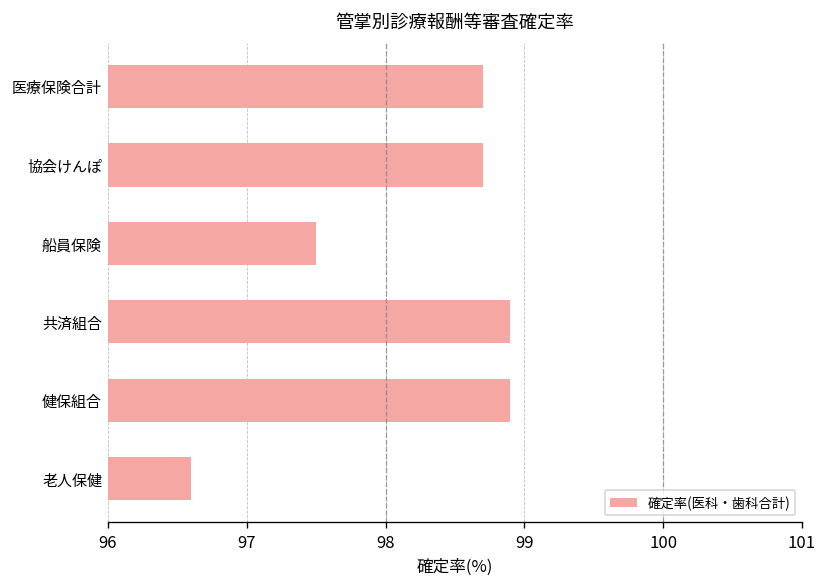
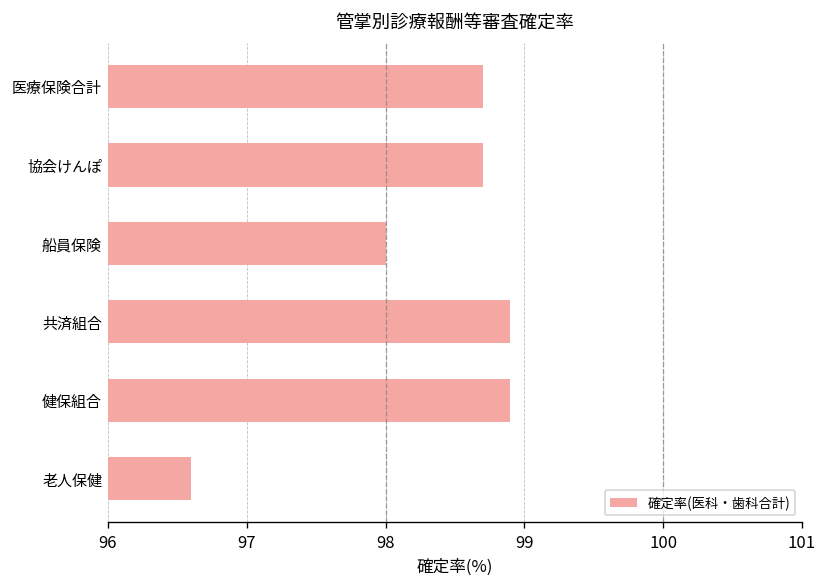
  {
    "医療保険合計": 98.70,
    "協会けんぽ": 98.70,
-   "船員保険": 97.50,
+   "船員保険": 98.00,
    "共済組合": 98.90,
    "健保組合": 98.90,
    "老人保健": 96.60
  }
